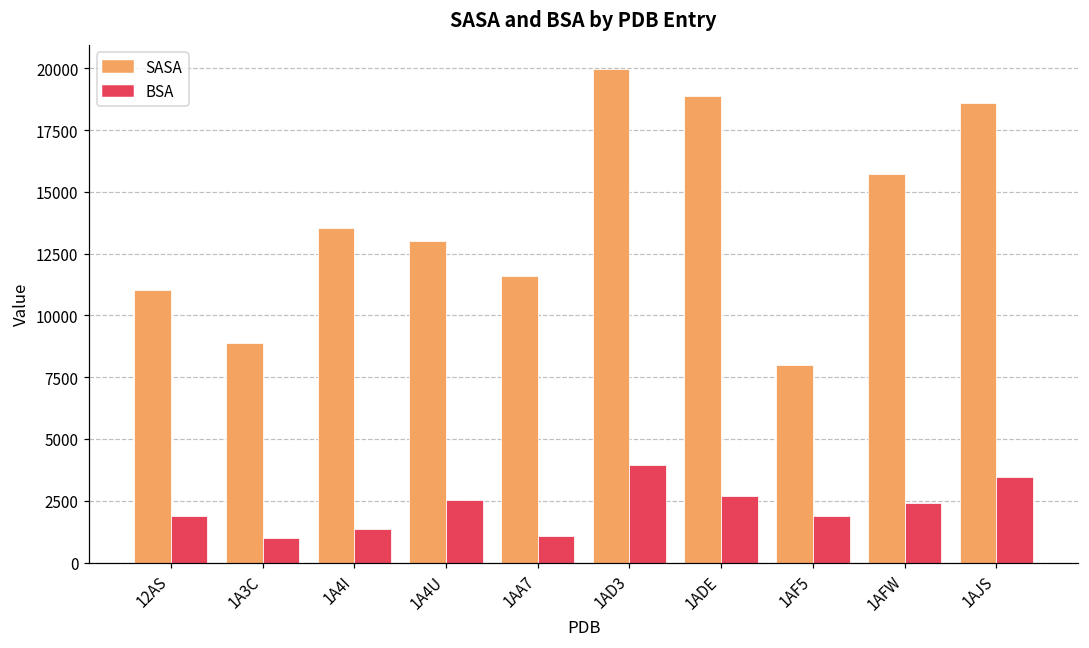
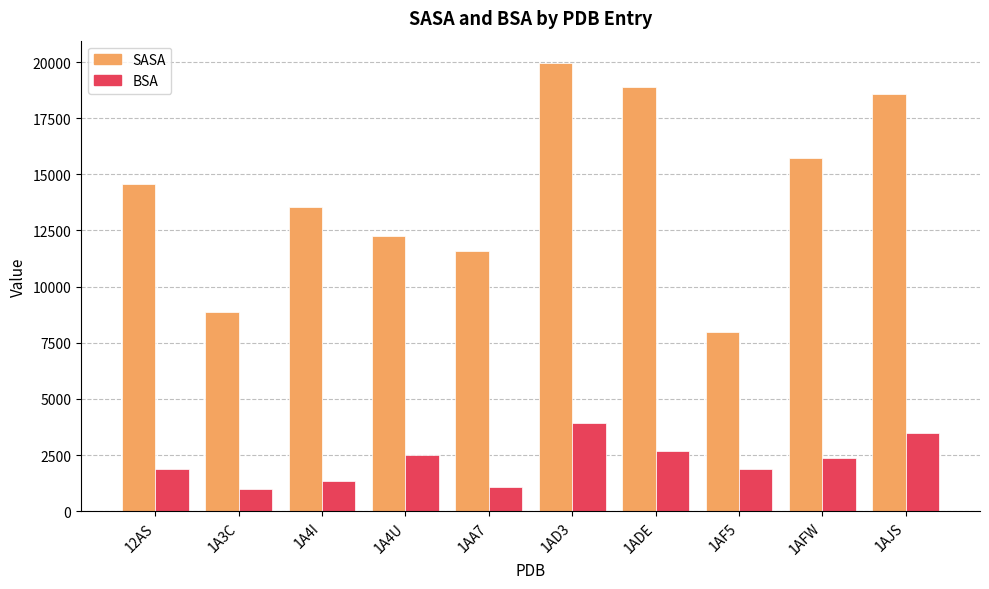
  {
    "SASA": {
-     "12AS": 11000,
+     "12AS": 14600,
      "1A3C": 8900,
      "1A4I": 13500,
-     "1A4U": 13000,
+     "1A4U": 12300,
      "1AA7": 11600,
      "1AD3": 20000,
      "1ADE": 18900,
      "1AF5": 8000,
      "1AFW": 15700,
      "1AJS": 18600
    },
    "BSA": {
      "12AS": 1900,
      "1A3C": 1000,
      "1A4I": 1400,
      "1A4U": 2500,
      "1AA7": 1100,
      "1AD3": 3900,
      "1ADE": 2700,
      "1AF5": 1900,
      "1AFW": 2400,
      "1AJS": 3500
    }
  }
